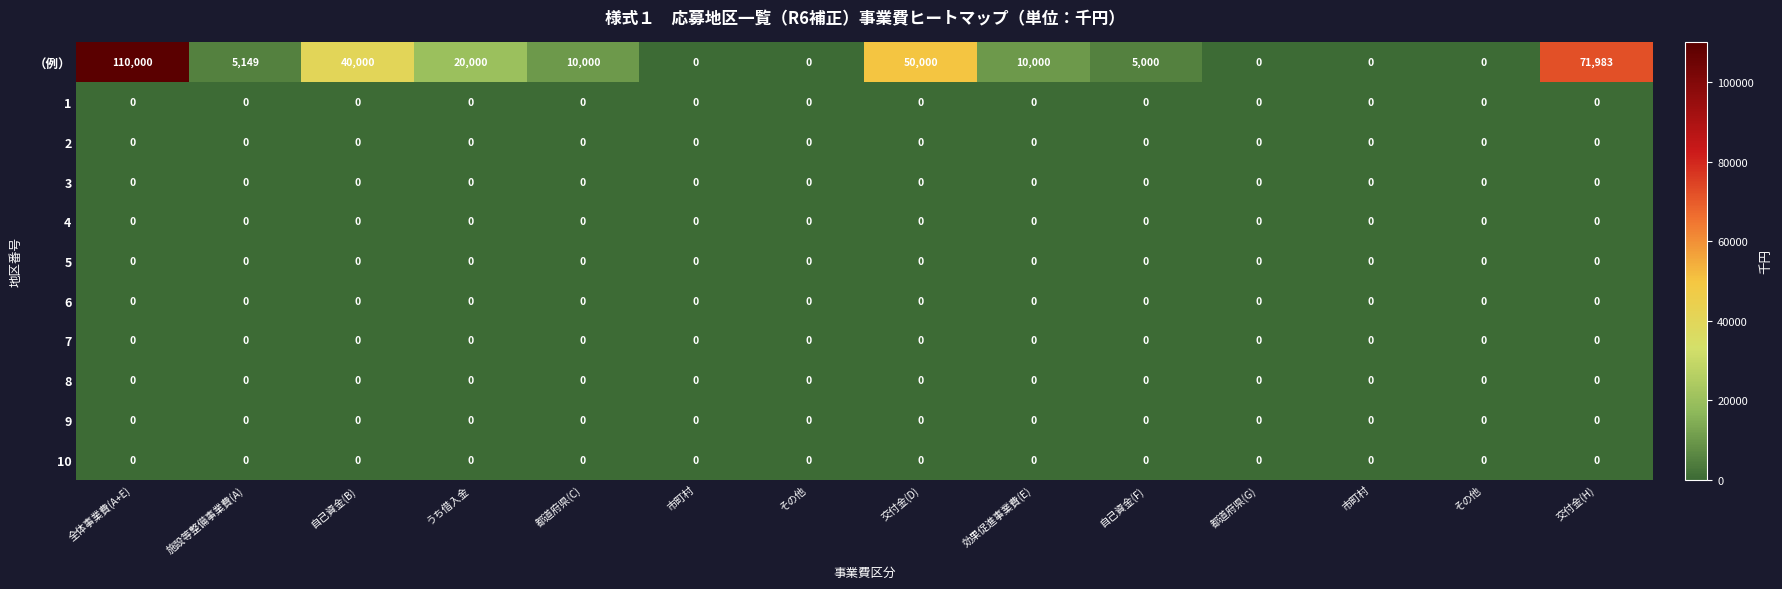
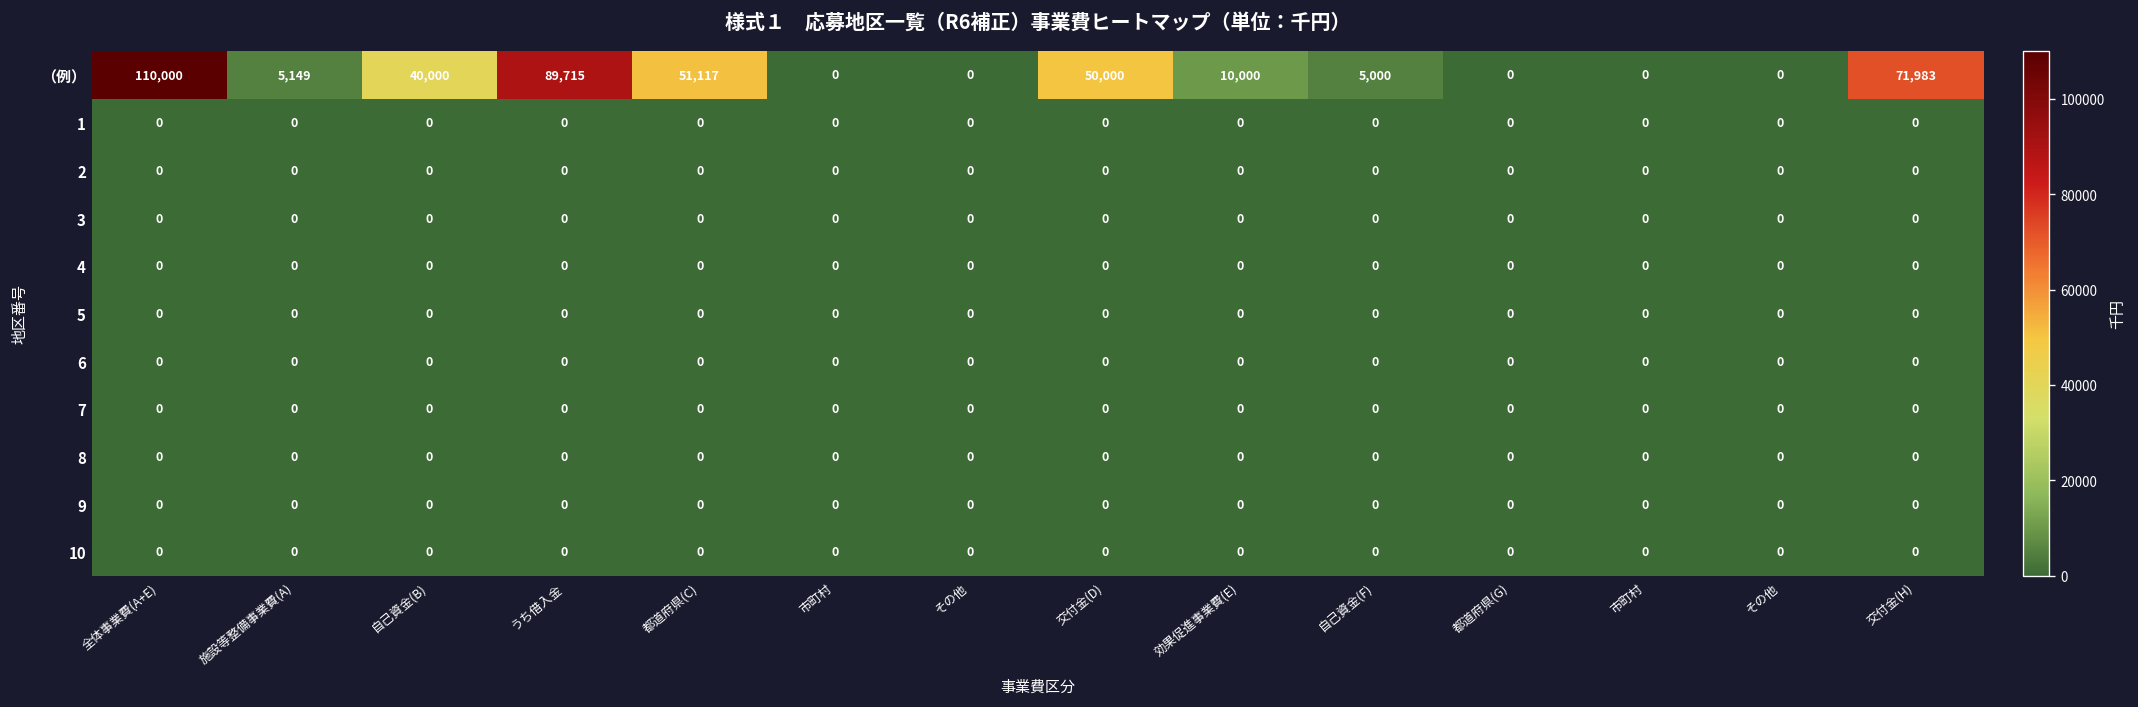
  {
    "（例）": {
      "全体事業費(A+E)": "110,000",
      "施設等整備事業費(A)": "5,149",
      "自己資金(B)": "40,000",
-     "うち借入金": "20,000",
-     "都道府県(C)": "10,000",
+     "うち借入金": "89,715",
+     "都道府県(C)": "51,117",
      "交付金(D)": "50,000",
      "効果促進事業費(E)": "10,000",
      "自己資金(F)": "5,000",
      "都道府県(G)": "0",
      "交付金(H)": "71,983"
    },
    "1": {
      "全体事業費(A+E)": "0",
      "施設等整備事業費(A)": "0",
      "自己資金(B)": "0",
      "うち借入金": "0",
      "都道府県(C)": "0",
      "交付金(D)": "0",
      "効果促進事業費(E)": "0",
      "自己資金(F)": "0",
      "都道府県(G)": "0",
      "交付金(H)": "0"
    },
    "2": {
      "全体事業費(A+E)": "0",
      "施設等整備事業費(A)": "0",
      "自己資金(B)": "0",
      "うち借入金": "0",
      "都道府県(C)": "0",
      "交付金(D)": "0",
      "効果促進事業費(E)": "0",
      "自己資金(F)": "0",
      "都道府県(G)": "0",
      "交付金(H)": "0"
    },
    "3": {
      "全体事業費(A+E)": "0",
      "施設等整備事業費(A)": "0",
      "自己資金(B)": "0",
      "うち借入金": "0",
      "都道府県(C)": "0",
      "交付金(D)": "0",
      "効果促進事業費(E)": "0",
      "自己資金(F)": "0",
      "都道府県(G)": "0",
      "交付金(H)": "0"
    },
    "4": {
      "全体事業費(A+E)": "0",
      "施設等整備事業費(A)": "0",
      "自己資金(B)": "0",
      "うち借入金": "0",
      "都道府県(C)": "0",
      "交付金(D)": "0",
      "効果促進事業費(E)": "0",
      "自己資金(F)": "0",
      "都道府県(G)": "0",
      "交付金(H)": "0"
    },
    "5": {
      "全体事業費(A+E)": "0",
      "施設等整備事業費(A)": "0",
      "自己資金(B)": "0",
      "うち借入金": "0",
      "都道府県(C)": "0",
      "交付金(D)": "0",
      "効果促進事業費(E)": "0",
      "自己資金(F)": "0",
      "都道府県(G)": "0",
      "交付金(H)": "0"
    },
    "6": {
      "全体事業費(A+E)": "0",
      "施設等整備事業費(A)": "0",
      "自己資金(B)": "0",
      "うち借入金": "0",
      "都道府県(C)": "0",
      "交付金(D)": "0",
      "効果促進事業費(E)": "0",
      "自己資金(F)": "0",
      "都道府県(G)": "0",
      "交付金(H)": "0"
    },
    "7": {
      "全体事業費(A+E)": "0",
      "施設等整備事業費(A)": "0",
      "自己資金(B)": "0",
      "うち借入金": "0",
      "都道府県(C)": "0",
      "交付金(D)": "0",
      "効果促進事業費(E)": "0",
      "自己資金(F)": "0",
      "都道府県(G)": "0",
      "交付金(H)": "0"
    },
    "8": {
      "全体事業費(A+E)": "0",
      "施設等整備事業費(A)": "0",
      "自己資金(B)": "0",
      "うち借入金": "0",
      "都道府県(C)": "0",
      "交付金(D)": "0",
      "効果促進事業費(E)": "0",
      "自己資金(F)": "0",
      "都道府県(G)": "0",
      "交付金(H)": "0"
    },
    "9": {
      "全体事業費(A+E)": "0",
      "施設等整備事業費(A)": "0",
      "自己資金(B)": "0",
      "うち借入金": "0",
      "都道府県(C)": "0",
      "交付金(D)": "0",
      "効果促進事業費(E)": "0",
      "自己資金(F)": "0",
      "都道府県(G)": "0",
      "交付金(H)": "0"
    },
    "10": {
      "全体事業費(A+E)": "0",
      "施設等整備事業費(A)": "0",
      "自己資金(B)": "0",
      "うち借入金": "0",
      "都道府県(C)": "0",
      "交付金(D)": "0",
      "効果促進事業費(E)": "0",
      "自己資金(F)": "0",
      "都道府県(G)": "0",
      "交付金(H)": "0"
    }
  }
